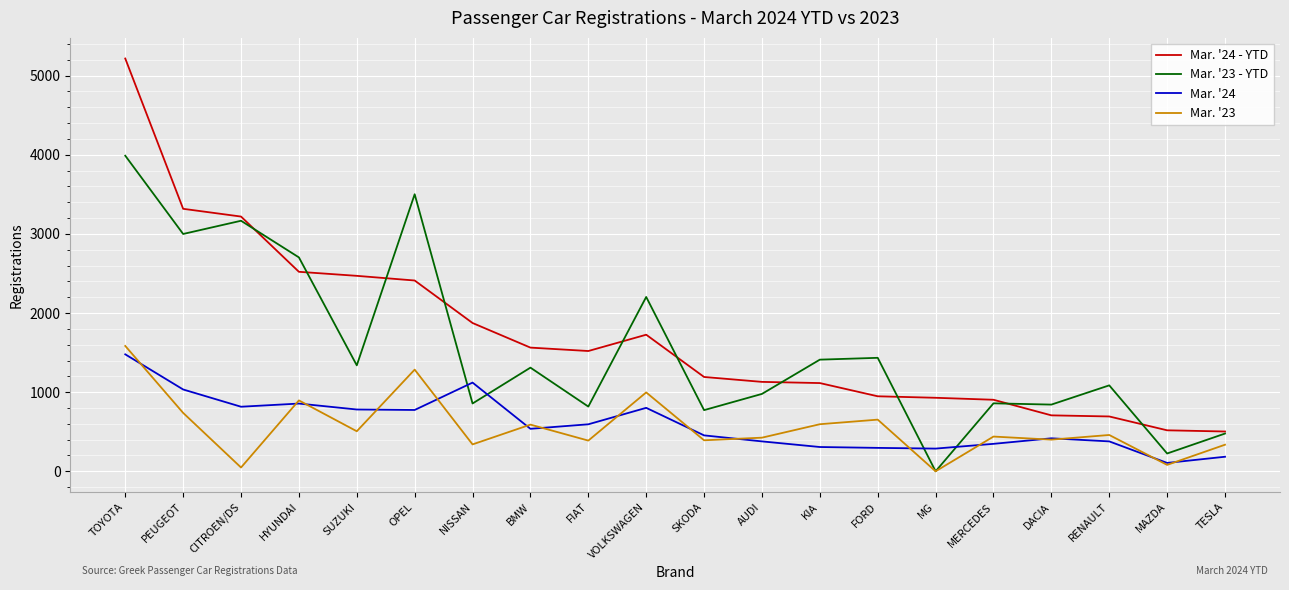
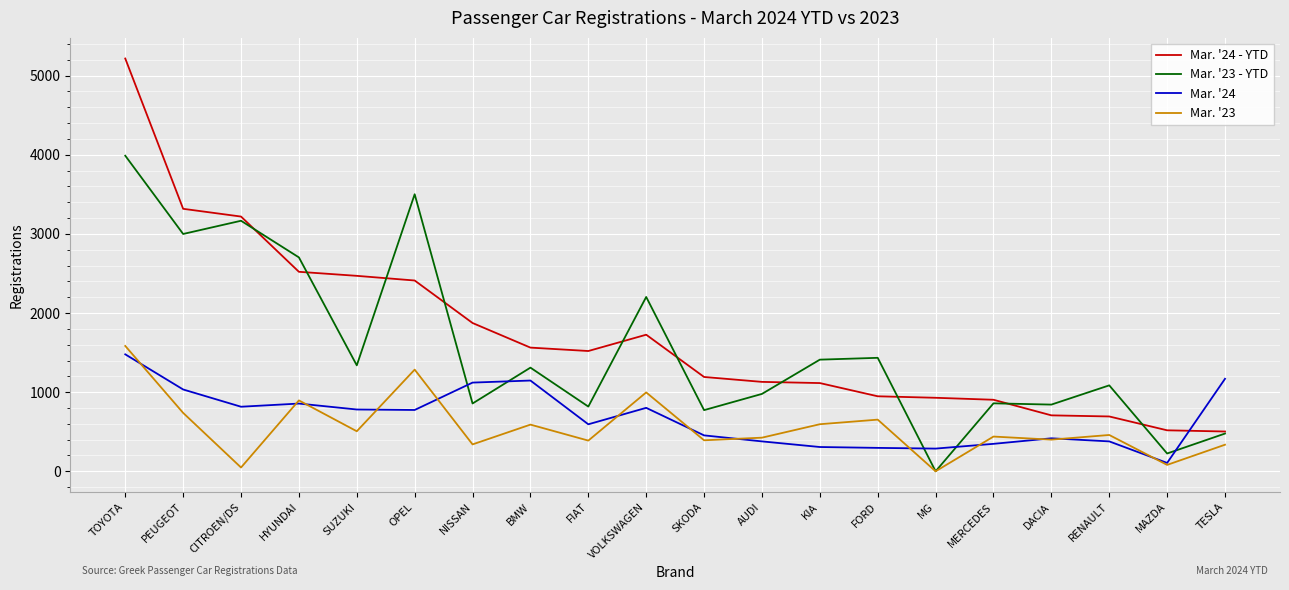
  {
    "Mar. '24 - YTD": {
      "TOYOTA": 5200,
      "PEUGEOT": 3300,
      "CITROEN/DS": 3200,
      "HYUNDAI": 2500,
      "SUZUKI": 2500,
      "OPEL": 2400,
      "NISSAN": 1900,
      "BMW": 1600,
      "FIAT": 1500,
      "VOLKSWAGEN": 1700,
      "SKODA": 1200,
      "AUDI": 1100,
      "KIA": 1100,
      "FORD": 900,
      "MG": 900,
      "MERCEDES": 900,
      "DACIA": 700,
      "RENAULT": 700,
      "MAZDA": 500
    },
    "Mar. '23 - YTD": {
      "TOYOTA": 4000,
      "PEUGEOT": 3000,
      "CITROEN/DS": 3200,
      "HYUNDAI": 2700,
      "SUZUKI": 1300,
      "OPEL": 3500,
      "NISSAN": 900,
      "BMW": 1300,
      "FIAT": 800,
      "VOLKSWAGEN": 2200,
      "SKODA": 800,
      "AUDI": 1000,
      "KIA": 1400,
      "FORD": 1400,
      "MERCEDES": 900,
      "DACIA": 800,
      "RENAULT": 1100,
      "MAZDA": 200
    },
    "Mar. '24": {
      "TOYOTA": 1500,
      "PEUGEOT": 1000,
      "CITROEN/DS": 800,
      "HYUNDAI": 900,
      "SUZUKI": 800,
      "OPEL": 800,
      "NISSAN": 1100,
-     "BMW": 500,
+     "BMW": 1100,
      "FIAT": 600,
      "VOLKSWAGEN": 800,
      "SKODA": 500,
      "AUDI": 400,
      "KIA": 300,
      "FORD": 300,
      "MG": 300,
      "MERCEDES": 300,
      "RENAULT": 400,
-     "TESLA": 200
+     "TESLA": 1200
    },
    "Mar. '23": {
      "TOYOTA": 1600,
      "PEUGEOT": 700,
      "CITROEN/DS": 0,
      "HYUNDAI": 900,
      "SUZUKI": 500,
      "OPEL": 1300,
      "NISSAN": 300,
      "BMW": 600,
      "FIAT": 400,
      "VOLKSWAGEN": 1000,
      "SKODA": 400,
      "AUDI": 400,
      "KIA": 600,
      "FORD": 700,
      "MERCEDES": 400,
      "RENAULT": 500,
      "TESLA": 300
    }
  }
